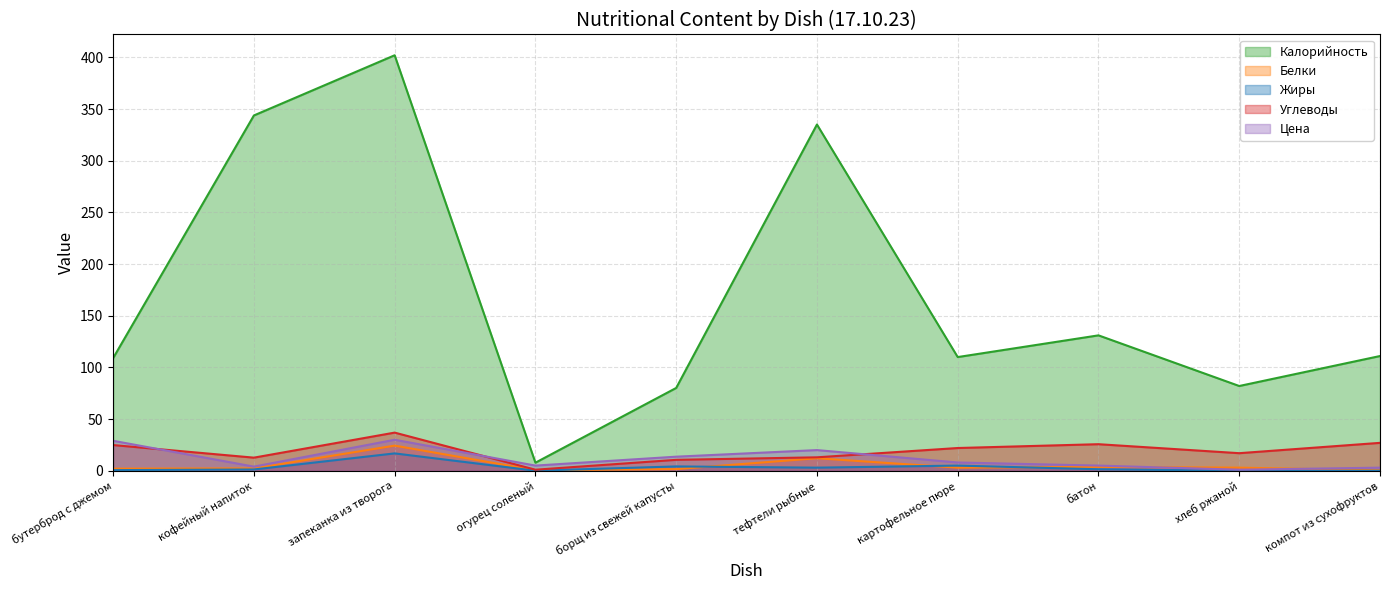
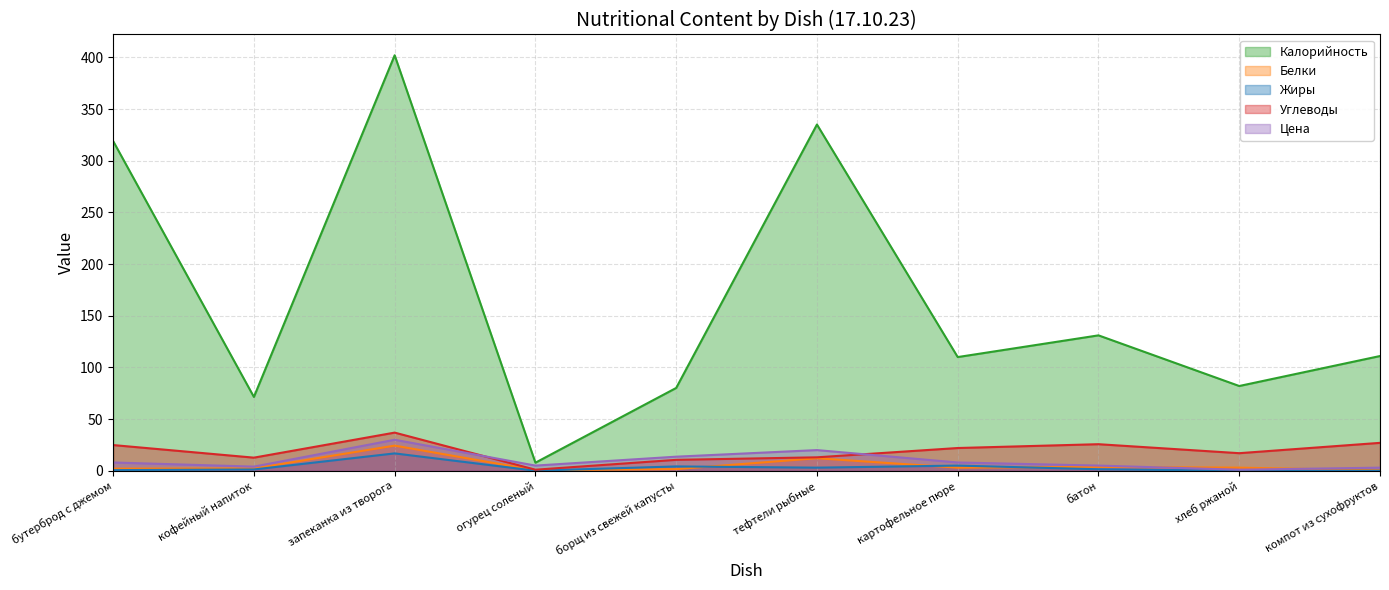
  {
    "Калорийность": {
-     "бутерброд с джемом": 109,
-     "кофейный напиток": 344,
+     "бутерброд с джемом": 319,
+     "кофейный напиток": 71,
      "запеканка из творога": 402,
      "огурец соленый": 8,
      "борщ из свежей капусты": 80,
      "тефтели рыбные": 335,
      "картофельное пюре": 110,
      "батон": 131,
      "хлеб ржаной": 82,
      "компот из сухофруктов": 111
    },
    "Жиры": {
      "запеканка из творога": 17,
      "борщ из свежей капусты": 4,
      "тефтели рыбные": 3
    },
    "Цена": {
-     "бутерброд с джемом": 29,
+     "бутерброд с джемом": 8,
      "запеканка из творога": 30,
      "огурец соленый": 5,
      "борщ из свежей капусты": 14,
      "тефтели рыбные": 20,
      "картофельное пюре": 8,
      "компот из сухофруктов": 3
    }
  }
